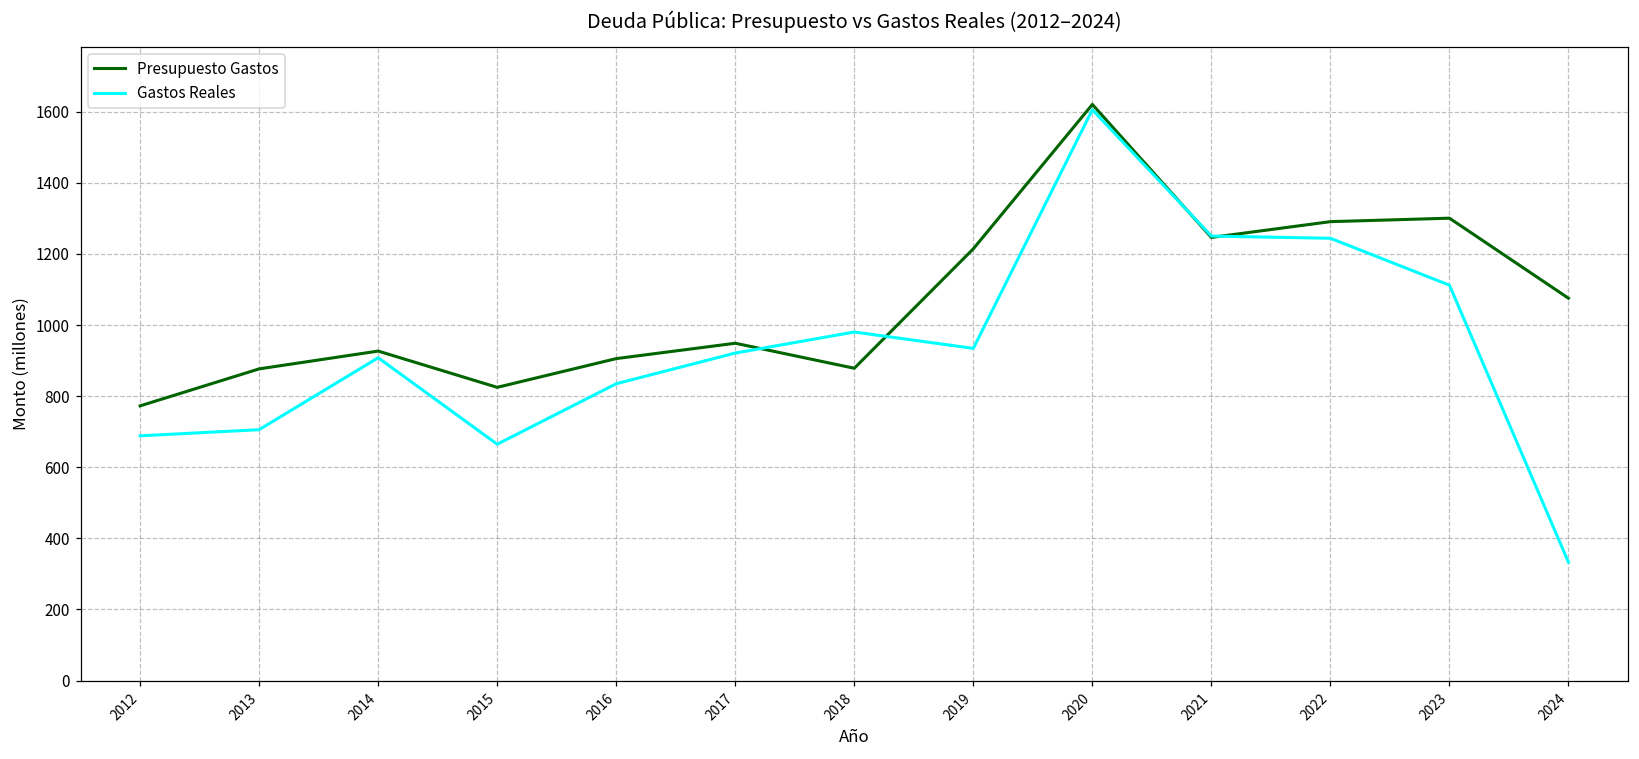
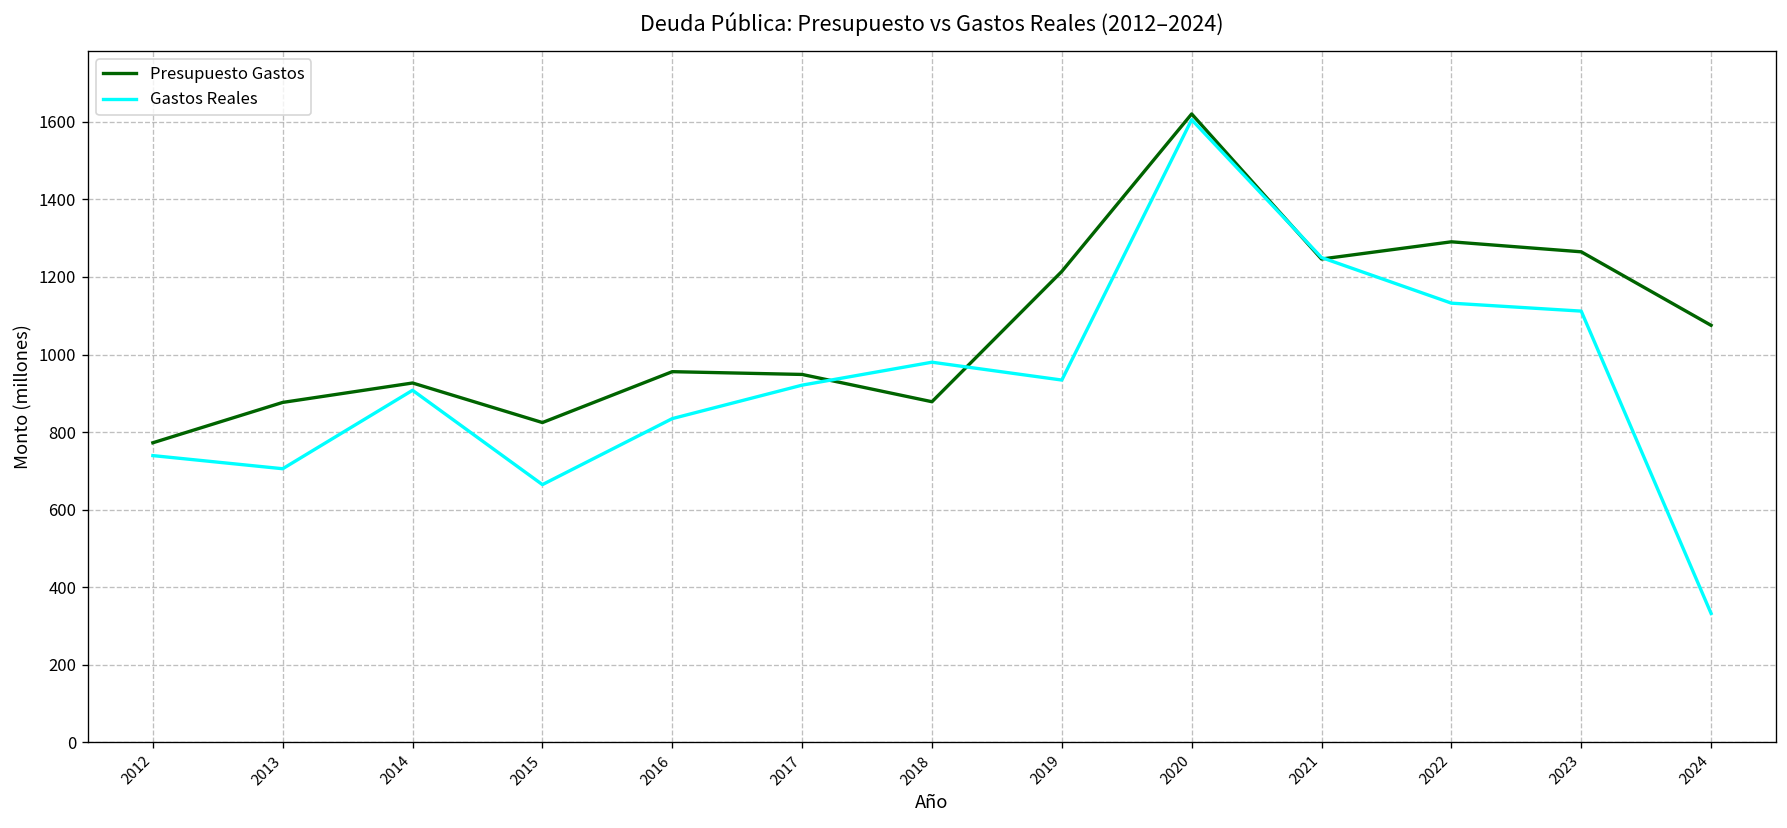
  {
    "Presupuesto Gastos": {
      "2012": 770,
      "2013": 880,
      "2014": 930,
      "2015": 820,
-     "2016": 910,
+     "2016": 960,
      "2017": 950,
      "2018": 880,
      "2019": 1210,
      "2020": 1620,
      "2022": 1290,
-     "2023": 1300,
+     "2023": 1260,
      "2024": 1080
    },
    "Gastos Reales": {
-     "2012": 690,
+     "2012": 740,
      "2013": 710,
      "2014": 910,
      "2015": 660,
      "2016": 830,
      "2017": 920,
      "2018": 980,
      "2019": 930,
      "2020": 1610,
-     "2022": 1240,
+     "2022": 1130,
      "2023": 1110,
      "2024": 330
    }
  }
